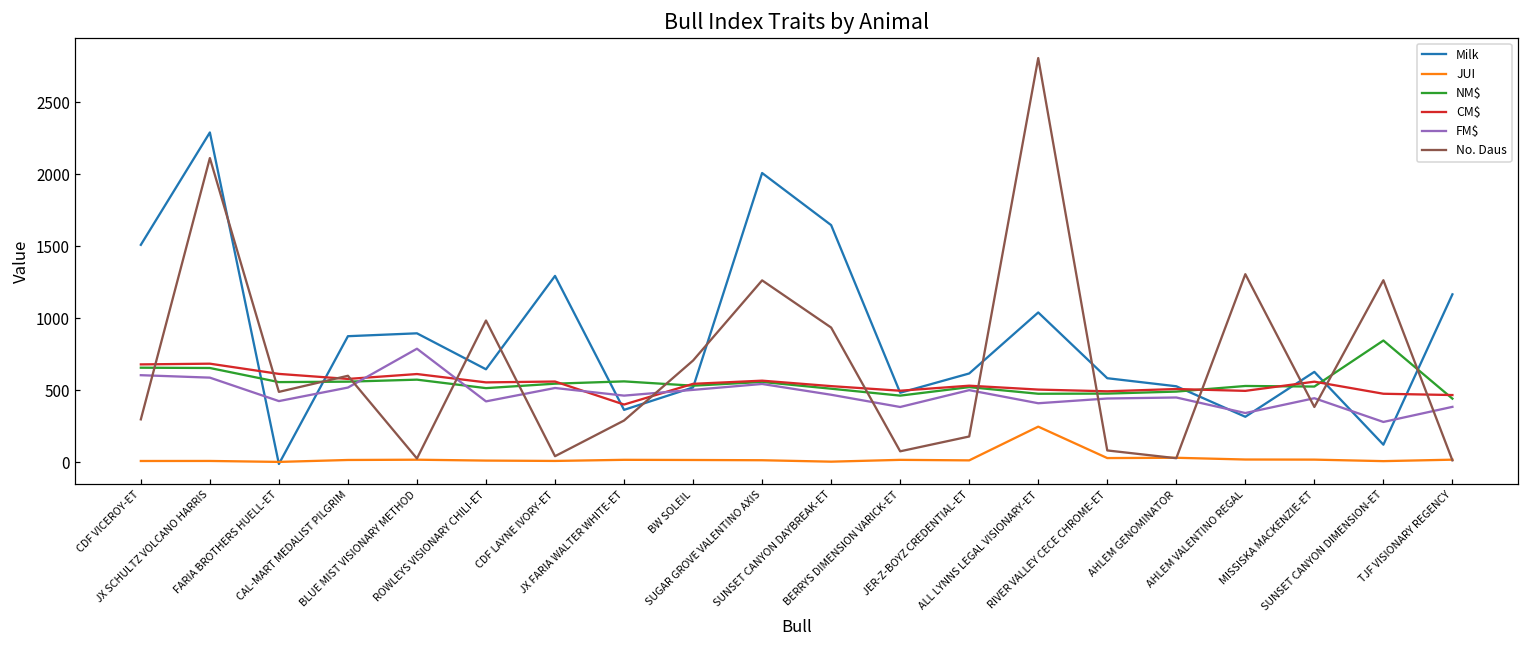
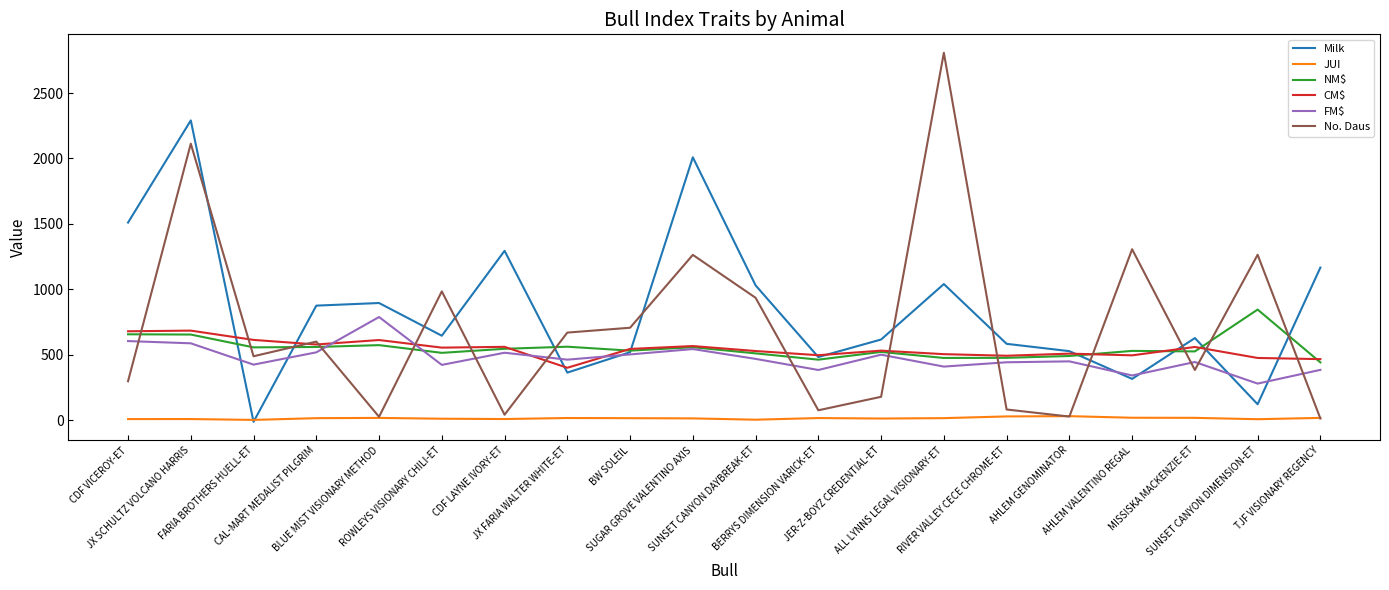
  {
    "Milk": {
      "CDF VICEROY-ET": 1510,
      "JX SCHULTZ VOLCANO HARRIS": 2290,
      "CAL-MART MEDALIST PILGRIM": 880,
      "BLUE MIST VISIONARY METHOD": 900,
      "ROWLEYS VISIONARY CHILI-ET": 650,
      "CDF LAYNE IVORY-ET": 1290,
      "JX FARIA WALTER WHITE-ET": 360,
      "SUGAR GROVE VALENTINO AXIS": 2010,
-     "SUNSET CANYON DAYBREAK-ET": 1650,
+     "SUNSET CANYON DAYBREAK-ET": 1030,
      "JER-Z-BOYZ CREDENTIAL-ET": 620,
      "ALL LYNNS LEGAL VISIONARY-ET": 1040,
      "RIVER VALLEY CECE CHROME-ET": 580,
      "AHLEM VALENTINO REGAL": 320,
      "MISSISKA MACKENZIE-ET": 630,
      "SUNSET CANYON DIMENSION-ET": 120,
      "TJF VISIONARY REGENCY": 1170
    },
    "JUI": {
      "CDF VICEROY-ET": 10,
      "JX SCHULTZ VOLCANO HARRIS": 10,
      "CAL-MART MEDALIST PILGRIM": 10,
      "ROWLEYS VISIONARY CHILI-ET": 10,
      "CDF LAYNE IVORY-ET": 10,
      "JX FARIA WALTER WHITE-ET": 20,
      "BW SOLEIL": 10,
      "SUGAR GROVE VALENTINO AXIS": 10,
      "SUNSET CANYON DAYBREAK-ET": 0,
      "BERRYS DIMENSION VARICK-ET": 20,
      "JER-Z-BOYZ CREDENTIAL-ET": 10,
-     "ALL LYNNS LEGAL VISIONARY-ET": 250,
+     "ALL LYNNS LEGAL VISIONARY-ET": 10,
      "RIVER VALLEY CECE CHROME-ET": 30,
      "AHLEM VALENTINO REGAL": 20,
      "MISSISKA MACKENZIE-ET": 20,
      "SUNSET CANYON DIMENSION-ET": 10
    },
    "NM$": {
      "CDF VICEROY-ET": 660,
      "JX SCHULTZ VOLCANO HARRIS": 650,
      "FARIA BROTHERS HUELL-ET": 560,
      "BLUE MIST VISIONARY METHOD": 570,
      "ROWLEYS VISIONARY CHILI-ET": 510,
      "JX FARIA WALTER WHITE-ET": 560,
      "BERRYS DIMENSION VARICK-ET": 460,
      "ALL LYNNS LEGAL VISIONARY-ET": 480,
      "AHLEM VALENTINO REGAL": 530,
      "MISSISKA MACKENZIE-ET": 530,
      "SUNSET CANYON DIMENSION-ET": 850,
      "TJF VISIONARY REGENCY": 440
    },
    "CM$": {
      "CDF VICEROY-ET": 680,
      "JX SCHULTZ VOLCANO HARRIS": 680,
      "FARIA BROTHERS HUELL-ET": 610,
      "BLUE MIST VISIONARY METHOD": 610,
      "ROWLEYS VISIONARY CHILI-ET": 550,
      "JX FARIA WALTER WHITE-ET": 400,
      "ALL LYNNS LEGAL VISIONARY-ET": 500,
      "AHLEM VALENTINO REGAL": 500,
      "MISSISKA MACKENZIE-ET": 560,
      "SUNSET CANYON DIMENSION-ET": 480,
      "TJF VISIONARY REGENCY": 470
    },
    "FM$": {
      "CDF VICEROY-ET": 600,
      "JX SCHULTZ VOLCANO HARRIS": 590,
      "FARIA BROTHERS HUELL-ET": 420,
      "CAL-MART MEDALIST PILGRIM": 520,
      "BLUE MIST VISIONARY METHOD": 790,
      "ROWLEYS VISIONARY CHILI-ET": 420,
      "CDF LAYNE IVORY-ET": 520,
      "JX FARIA WALTER WHITE-ET": 460,
      "SUNSET CANYON DAYBREAK-ET": 470,
      "BERRYS DIMENSION VARICK-ET": 380,
      "JER-Z-BOYZ CREDENTIAL-ET": 500,
      "ALL LYNNS LEGAL VISIONARY-ET": 410,
      "RIVER VALLEY CECE CHROME-ET": 440,
      "AHLEM GENOMINATOR": 450,
      "AHLEM VALENTINO REGAL": 340,
      "MISSISKA MACKENZIE-ET": 440,
      "SUNSET CANYON DIMENSION-ET": 280,
      "TJF VISIONARY REGENCY": 380
    },
    "No. Daus": {
      "CDF VICEROY-ET": 300,
      "JX SCHULTZ VOLCANO HARRIS": 2110,
      "FARIA BROTHERS HUELL-ET": 490,
      "CAL-MART MEDALIST PILGRIM": 600,
      "ROWLEYS VISIONARY CHILI-ET": 980,
      "CDF LAYNE IVORY-ET": 40,
-     "JX FARIA WALTER WHITE-ET": 290,
+     "JX FARIA WALTER WHITE-ET": 670,
      "BW SOLEIL": 710,
      "SUGAR GROVE VALENTINO AXIS": 1260,
      "SUNSET CANYON DAYBREAK-ET": 940,
      "BERRYS DIMENSION VARICK-ET": 80,
      "JER-Z-BOYZ CREDENTIAL-ET": 180,
      "ALL LYNNS LEGAL VISIONARY-ET": 2810,
      "RIVER VALLEY CECE CHROME-ET": 80,
      "AHLEM VALENTINO REGAL": 1310,
      "MISSISKA MACKENZIE-ET": 380,
      "SUNSET CANYON DIMENSION-ET": 1260
    }
  }
